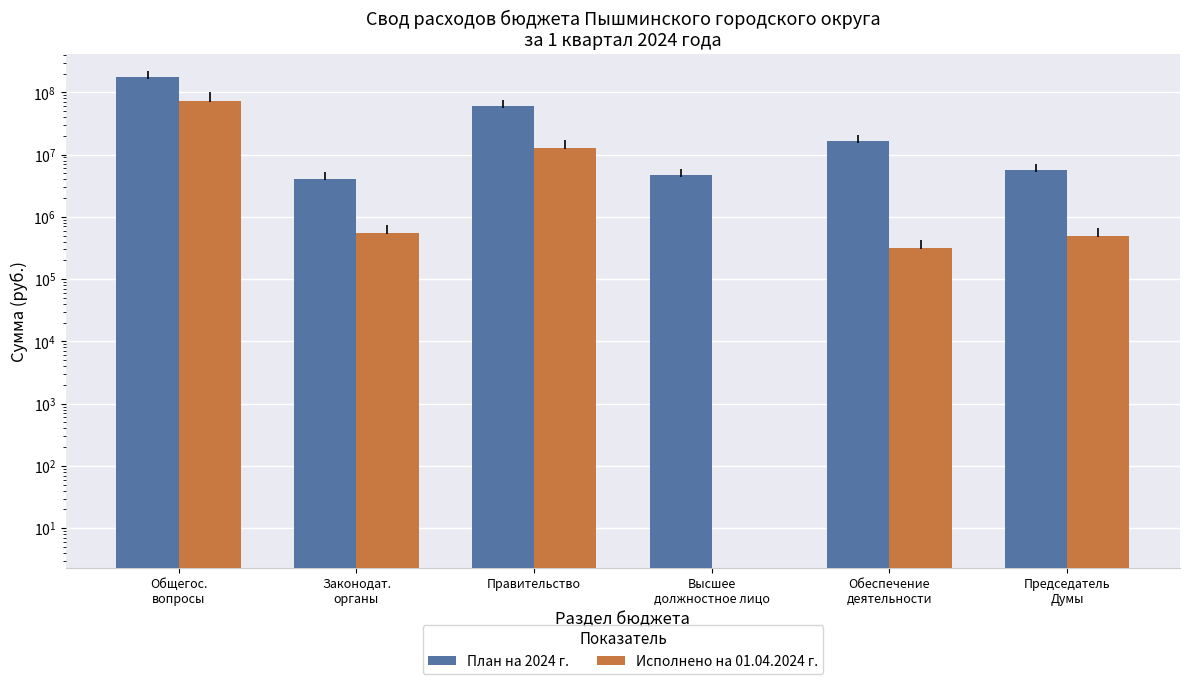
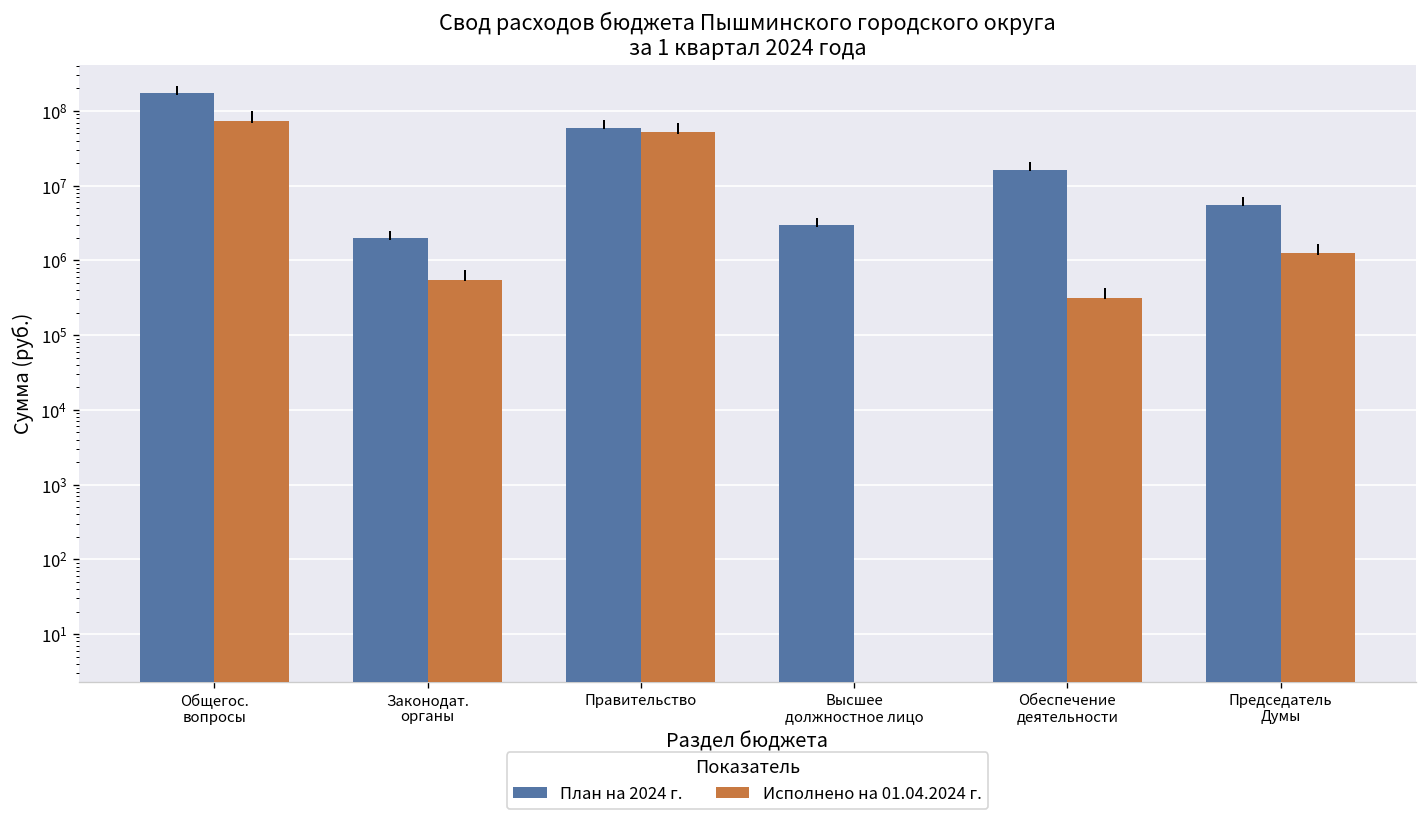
  {
    "План на 2024 г.": {
      "Общегос. вопросы": 170000000,
-     "Законодат. органы": 4000000,
+     "Законодат. органы": 2000000,
      "Правительство": 60000000,
-     "Высшее должностное лицо": 5000000,
+     "Высшее должностное лицо": 3000000,
      "Обеспечение деятельности": 16000000,
      "Председатель Думы": 6000000
    },
    "Исполнено на 01.04.2024 г.": {
      "Общегос. вопросы": 70000000,
      "Законодат. органы": 600000,
-     "Правительство": 13000000,
+     "Правительство": 50000000,
      "Обеспечение деятельности": 300000,
-     "Председатель Думы": 500000
+     "Председатель Думы": 1200000
    }
  }
